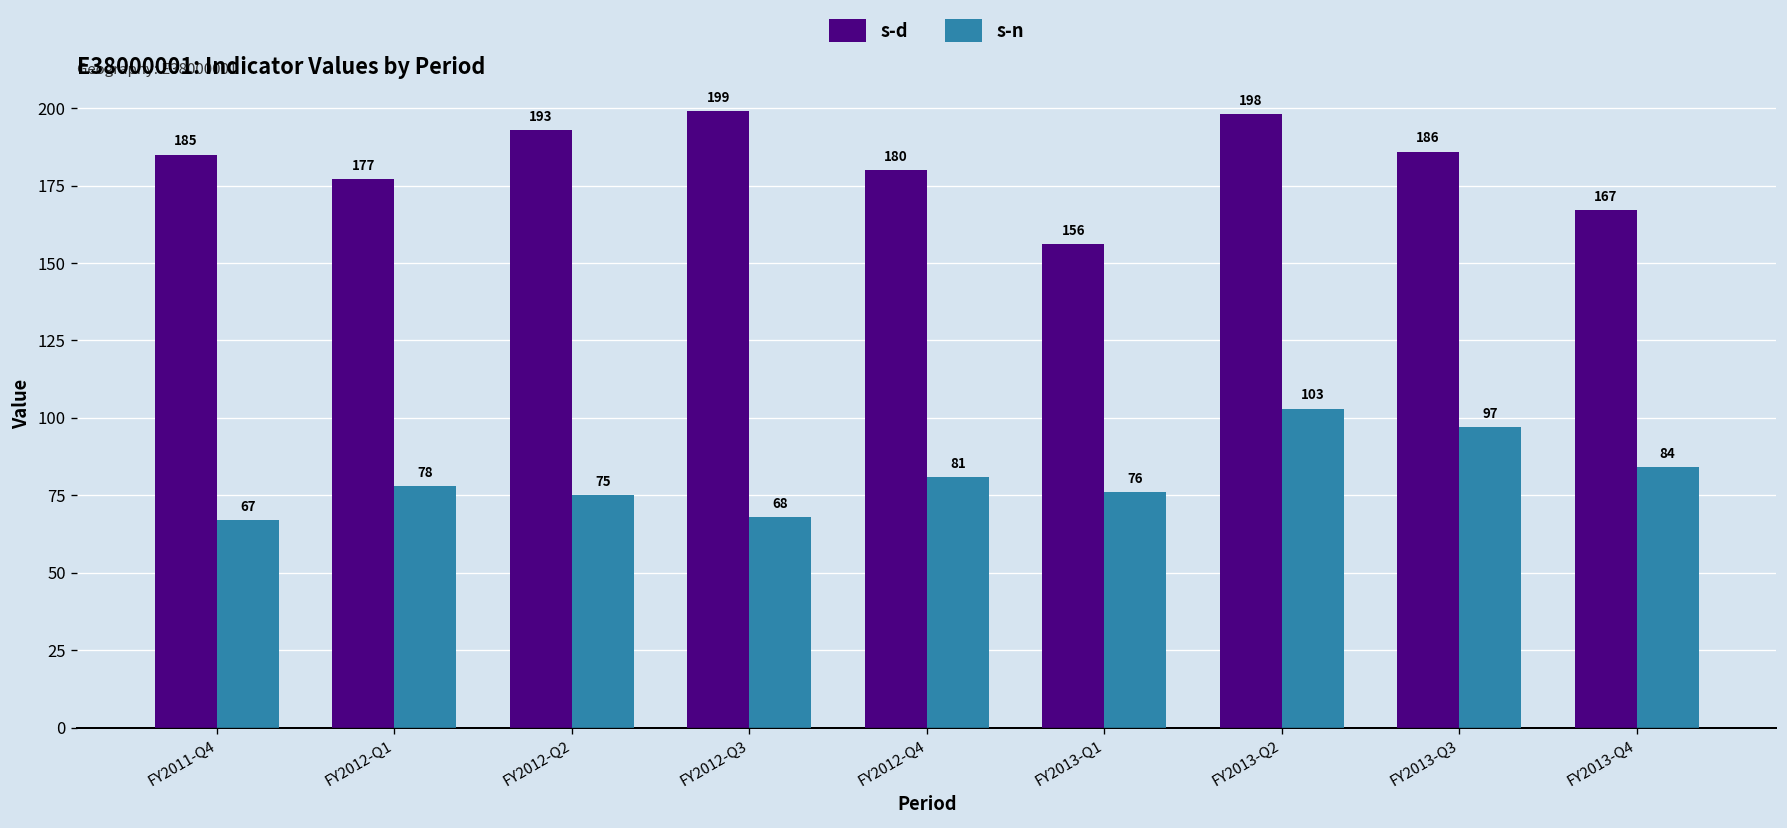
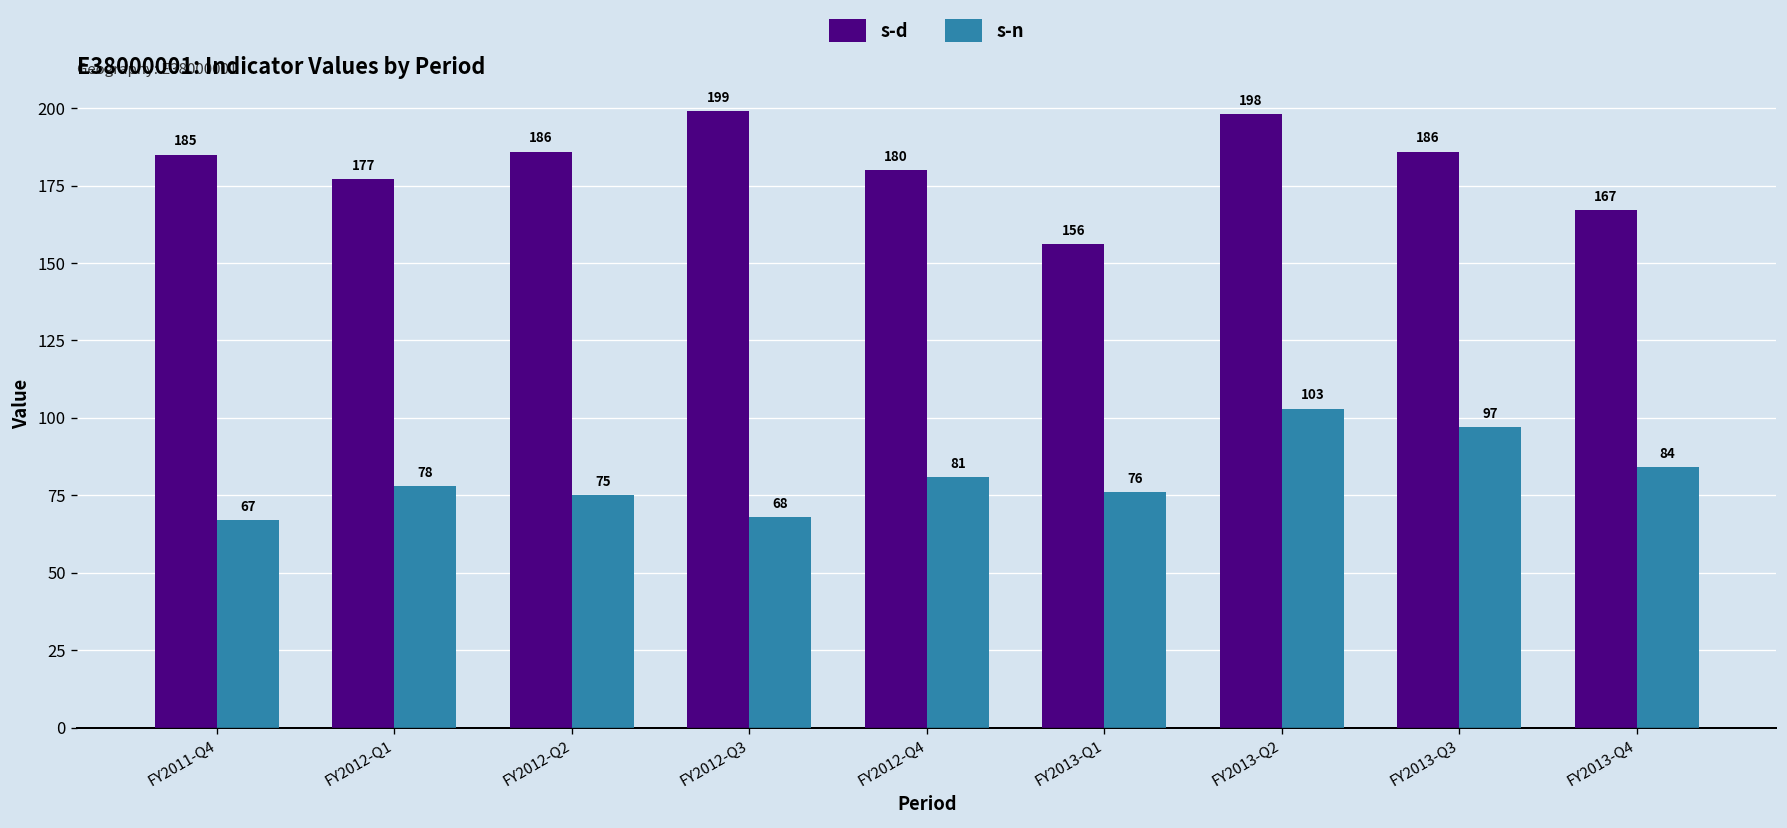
  {
    "s-d": {
      "FY2011-Q4": 185,
      "FY2012-Q1": 177,
-     "FY2012-Q2": 193,
+     "FY2012-Q2": 186,
      "FY2012-Q3": 199,
      "FY2012-Q4": 180,
      "FY2013-Q1": 156,
      "FY2013-Q2": 198,
      "FY2013-Q3": 186,
      "FY2013-Q4": 167
    },
    "s-n": {
      "FY2011-Q4": 67,
      "FY2012-Q1": 78,
      "FY2012-Q2": 75,
      "FY2012-Q3": 68,
      "FY2012-Q4": 81,
      "FY2013-Q1": 76,
      "FY2013-Q2": 103,
      "FY2013-Q3": 97,
      "FY2013-Q4": 84
    }
  }
